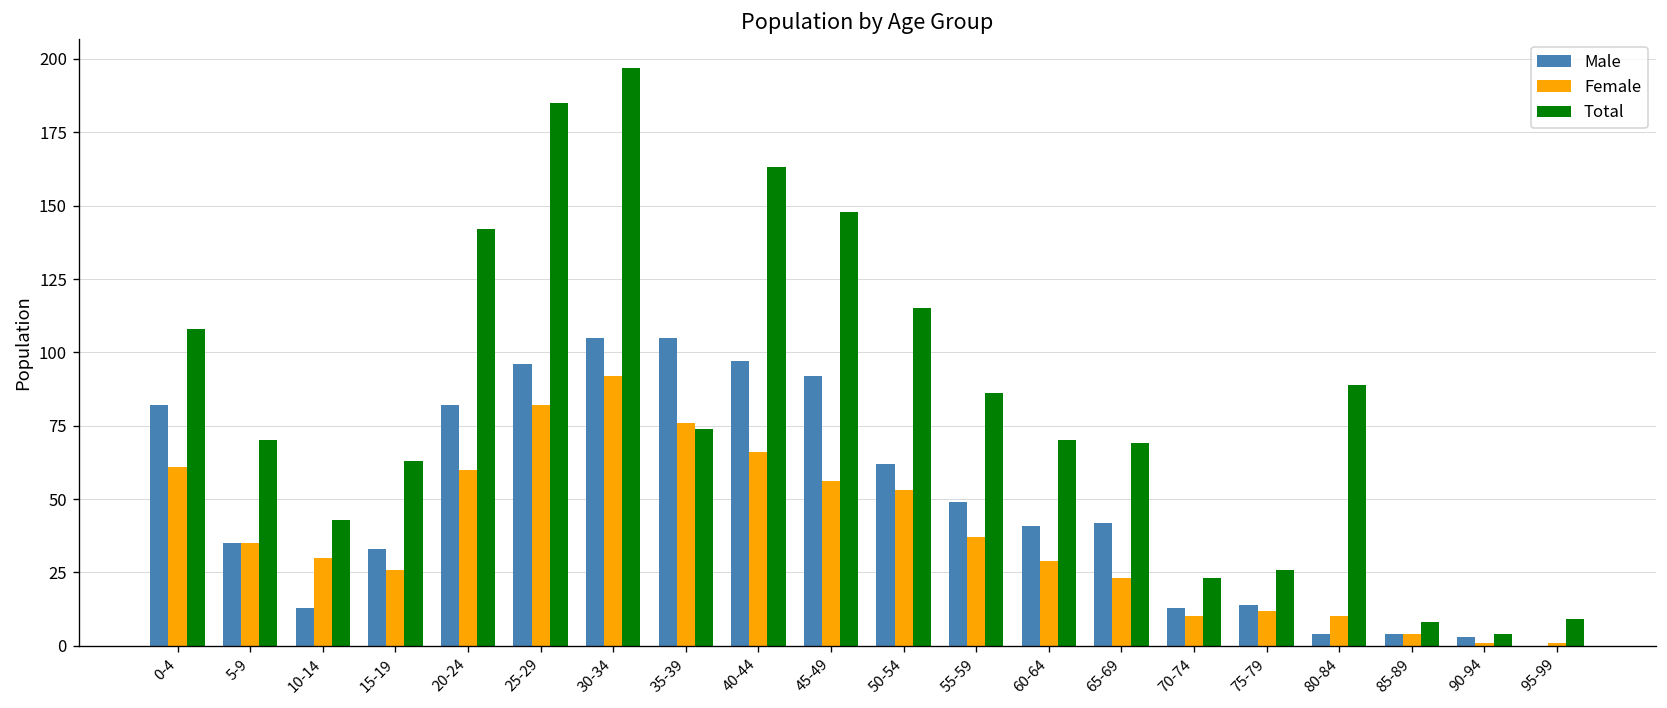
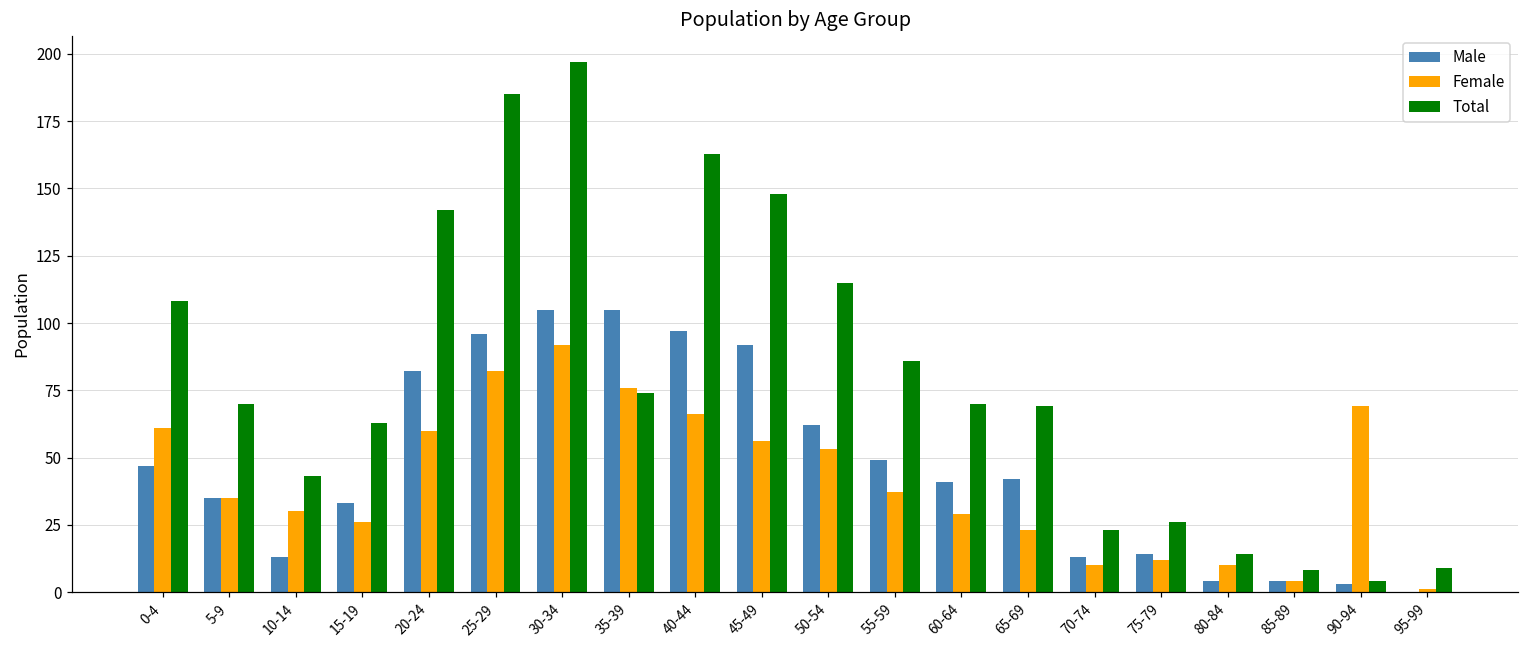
  {
    "Male": {
-     "0-4": 82,
+     "0-4": 47,
      "5-9": 35,
      "10-14": 13,
      "15-19": 33,
      "20-24": 82,
      "25-29": 96,
      "30-34": 105,
      "35-39": 105,
      "40-44": 97,
      "45-49": 92,
      "50-54": 62,
      "55-59": 49,
      "60-64": 41,
      "65-69": 42,
      "70-74": 13,
      "75-79": 14,
      "80-84": 4,
      "85-89": 4,
      "90-94": 3,
      "95-99": 0
    },
    "Female": {
      "0-4": 61,
      "5-9": 35,
      "10-14": 30,
      "15-19": 26,
      "20-24": 60,
      "25-29": 82,
      "30-34": 92,
      "35-39": 76,
      "40-44": 66,
      "45-49": 56,
      "50-54": 53,
      "55-59": 37,
      "60-64": 29,
      "65-69": 23,
      "70-74": 10,
      "75-79": 12,
      "80-84": 10,
      "85-89": 4,
-     "90-94": 1
+     "90-94": 69
    },
    "Total": {
      "0-4": 108,
      "5-9": 70,
      "10-14": 43,
      "15-19": 63,
      "20-24": 142,
      "25-29": 185,
      "30-34": 197,
      "35-39": 74,
      "40-44": 163,
      "45-49": 148,
      "50-54": 115,
      "55-59": 86,
      "60-64": 70,
      "65-69": 69,
      "70-74": 23,
      "75-79": 26,
-     "80-84": 89,
+     "80-84": 14,
      "85-89": 8,
      "90-94": 4,
      "95-99": 9
    }
  }
